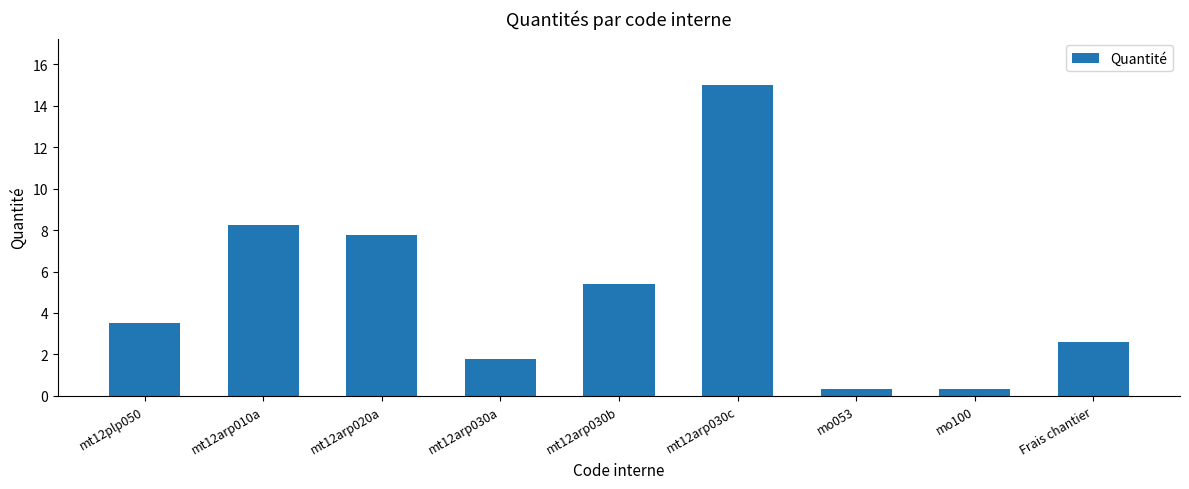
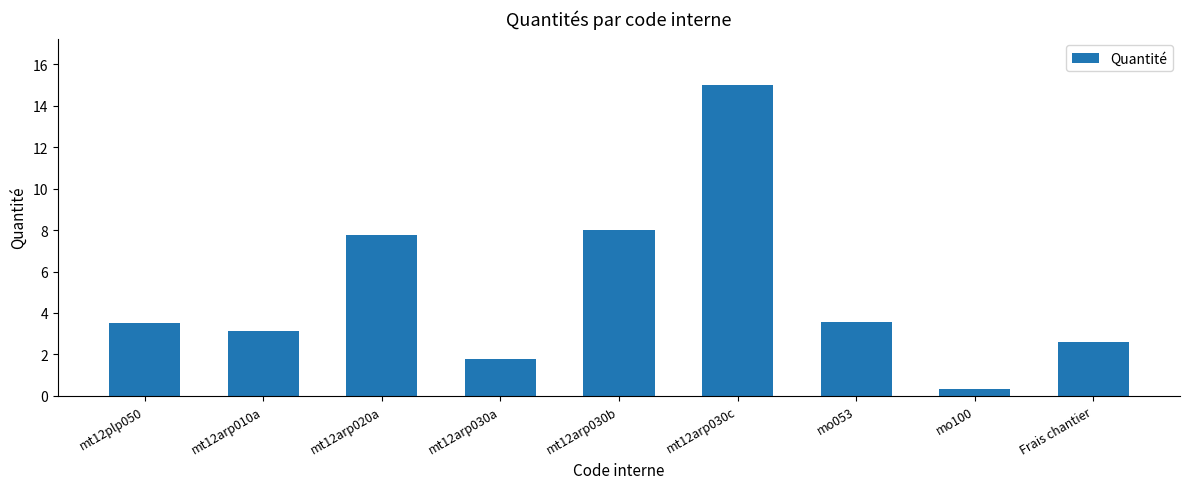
  {
    "mt12plp050": 3.5,
-   "mt12arp010a": 8.2,
+   "mt12arp010a": 3.2,
    "mt12arp020a": 7.8,
    "mt12arp030a": 1.8,
-   "mt12arp030b": 5.4,
+   "mt12arp030b": 8.0,
    "mt12arp030c": 15.0,
-   "mo053": 0.3,
+   "mo053": 3.6,
    "mo100": 0.3,
    "Frais chantier": 2.6
  }
